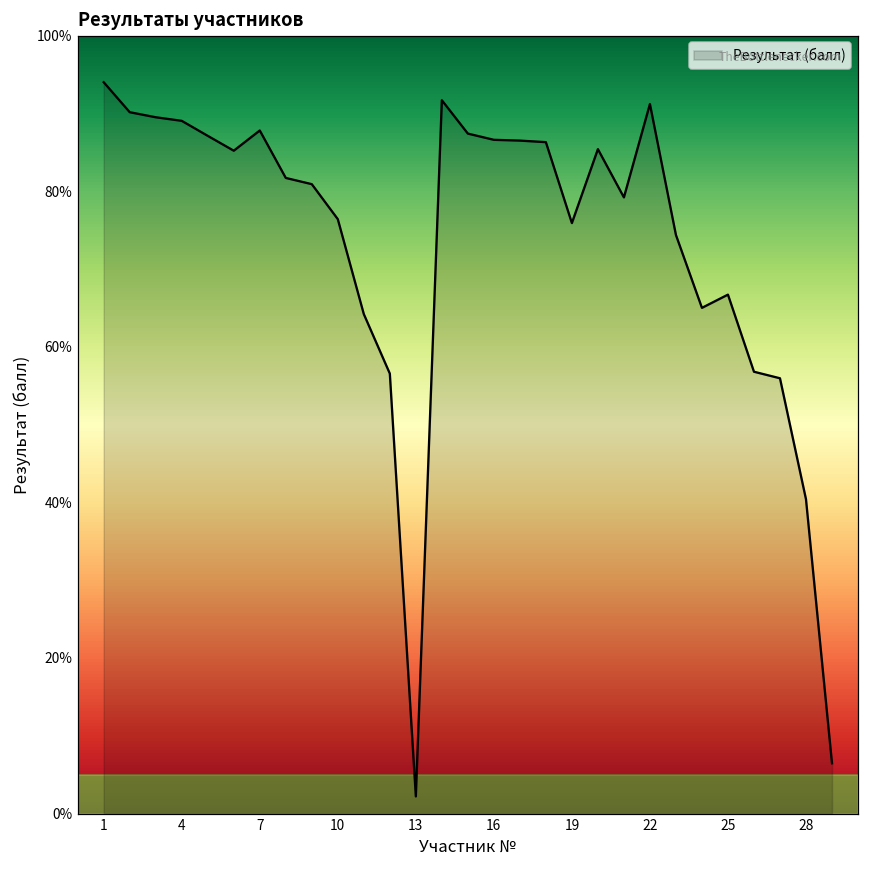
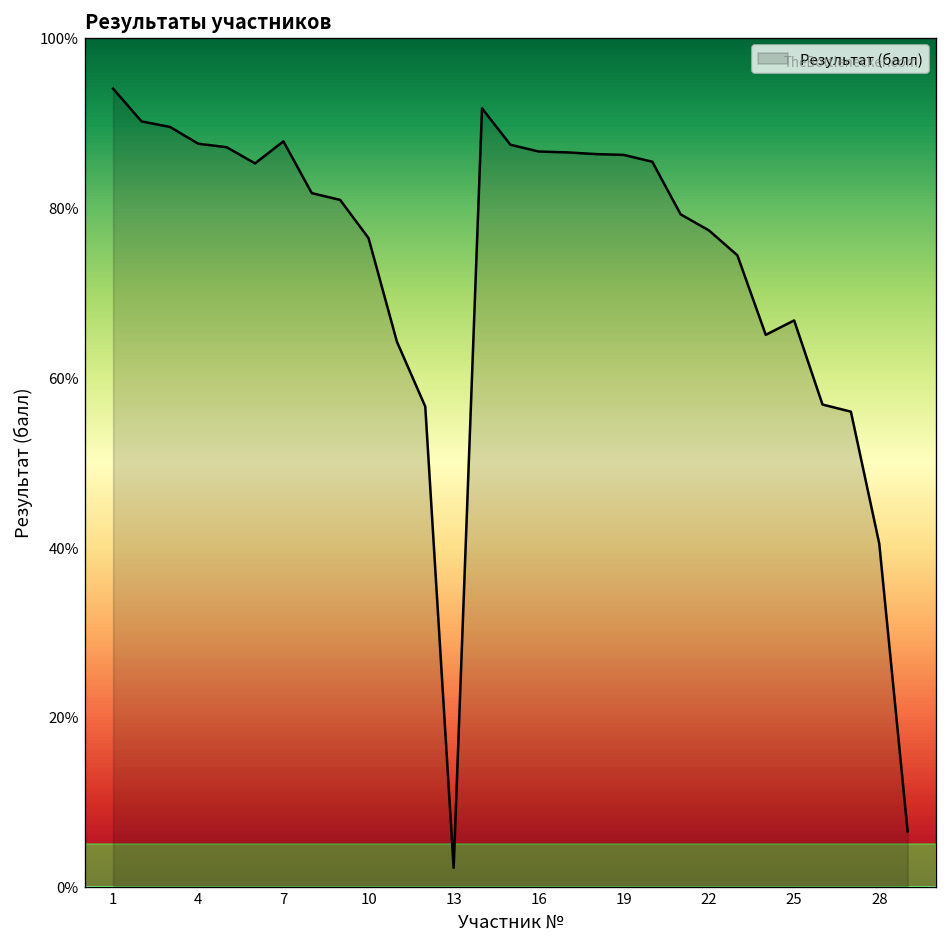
  {
    "1": "94%",
-   "4": "89%",
+   "4": "88%",
    "7": "88%",
    "10": "76%",
    "16": "87%",
-   "19": "76%",
-   "22": "91%",
+   "19": "86%",
+   "22": "77%",
    "25": "67%",
    "28": "40%"
  }
